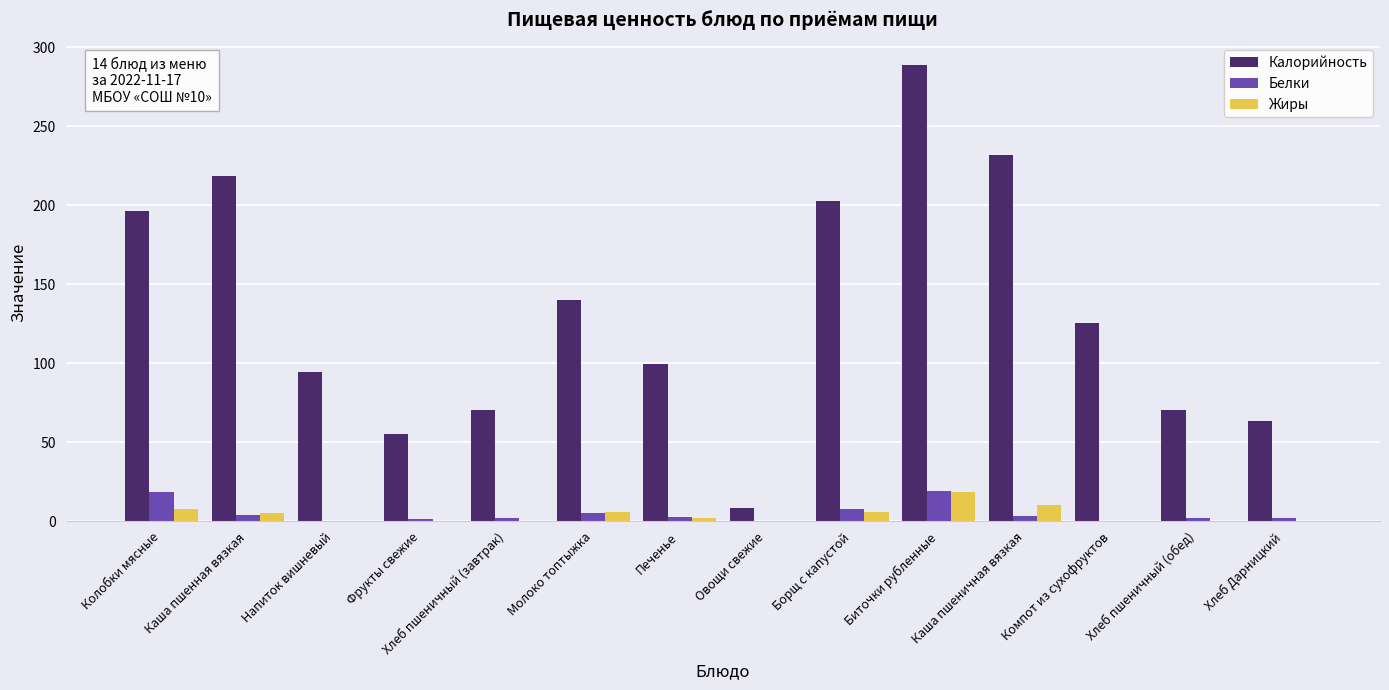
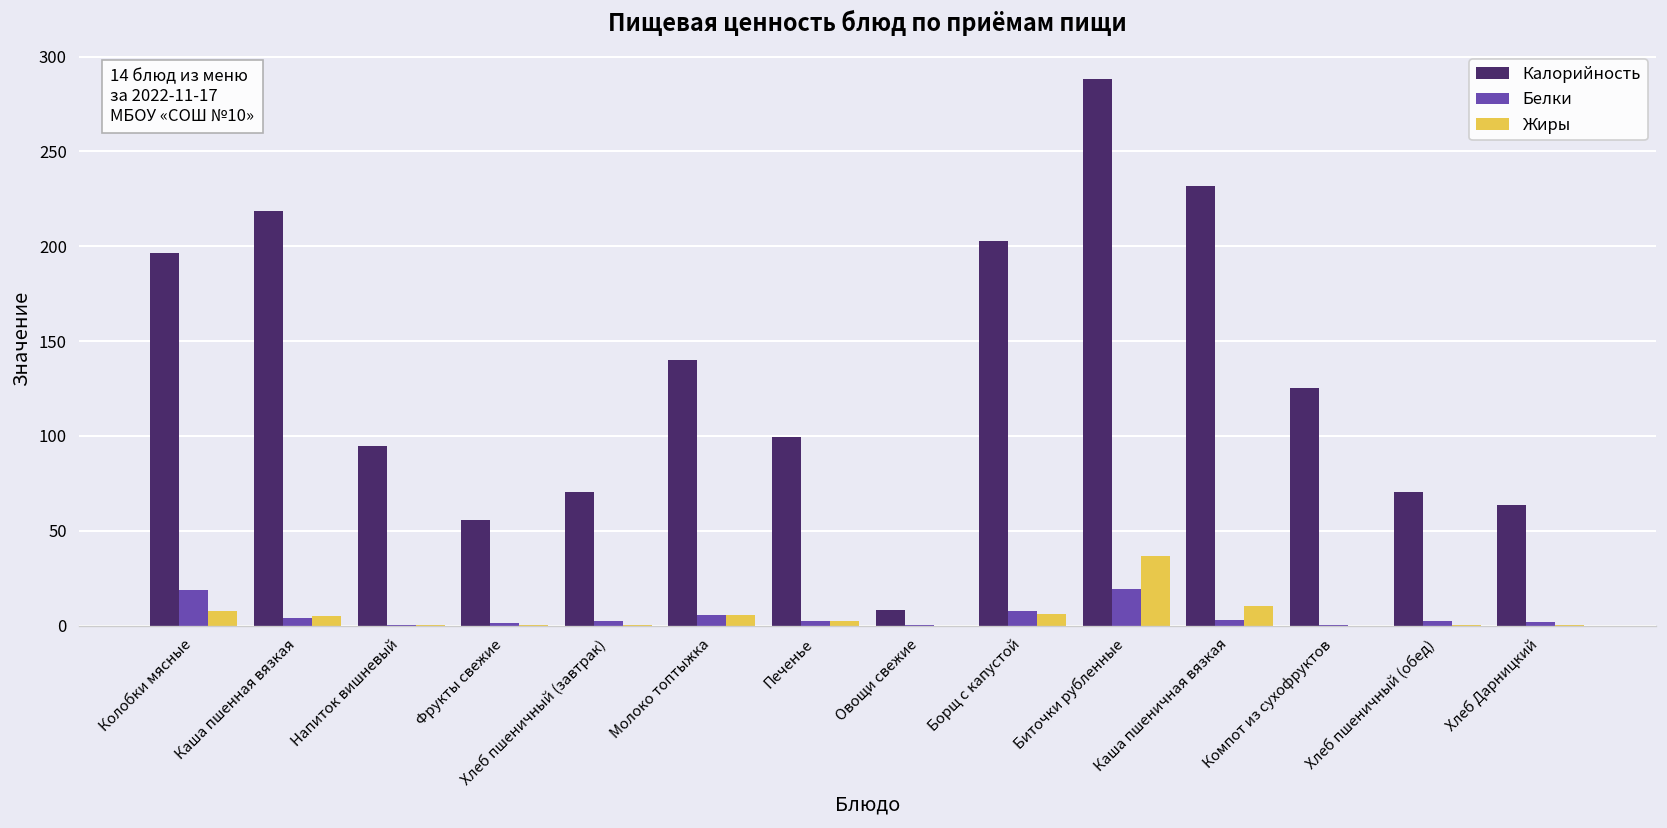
  {
    "Калорийность": {
      "Колобки мясные": 197,
      "Каша пшенная вязкая": 218,
      "Напиток вишневый": 95,
      "Фрукты свежие": 56,
      "Хлеб пшеничный (завтрак)": 70,
      "Молоко топтыжка": 140,
      "Печенье": 99,
      "Овощи свежие": 8,
      "Борщ с капустой": 203,
      "Биточки рубленные": 288,
      "Каша пшеничная вязкая": 232,
      "Компот из сухофруктов": 125,
      "Хлеб пшеничный (обед)": 70,
      "Хлеб Дарницкий": 64
    },
    "Белки": {
      "Колобки мясные": 19,
      "Каша пшенная вязкая": 4,
      "Хлеб пшеничный (завтрак)": 2,
      "Молоко топтыжка": 5,
      "Печенье": 2,
      "Борщ с капустой": 8,
      "Биточки рубленные": 19,
      "Каша пшеничная вязкая": 3,
      "Хлеб пшеничный (обед)": 2,
      "Хлеб Дарницкий": 2
    },
    "Жиры": {
      "Колобки мясные": 8,
      "Каша пшенная вязкая": 5,
      "Молоко топтыжка": 6,
      "Печенье": 2,
      "Борщ с капустой": 6,
-     "Биточки рубленные": 19,
+     "Биточки рубленные": 37,
      "Каша пшеничная вязкая": 10
    }
  }
